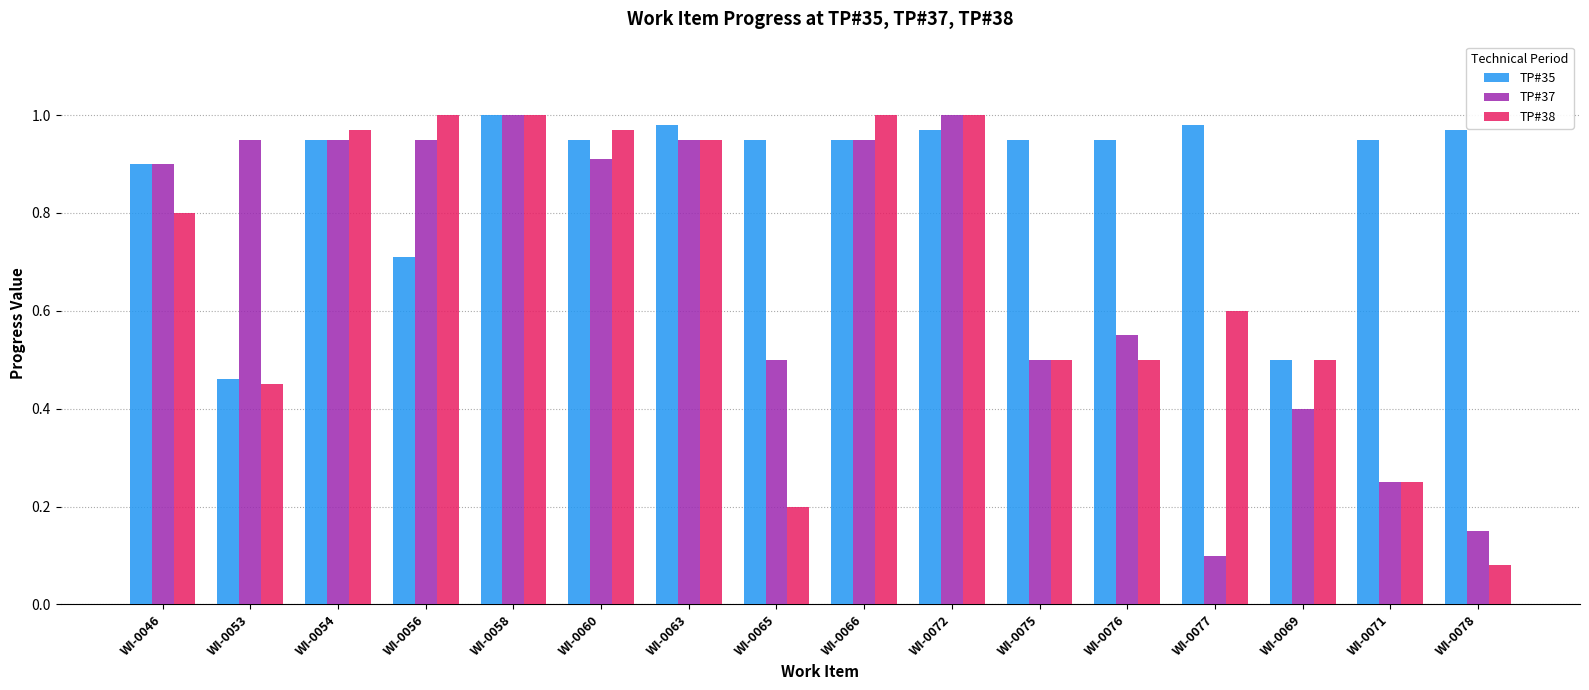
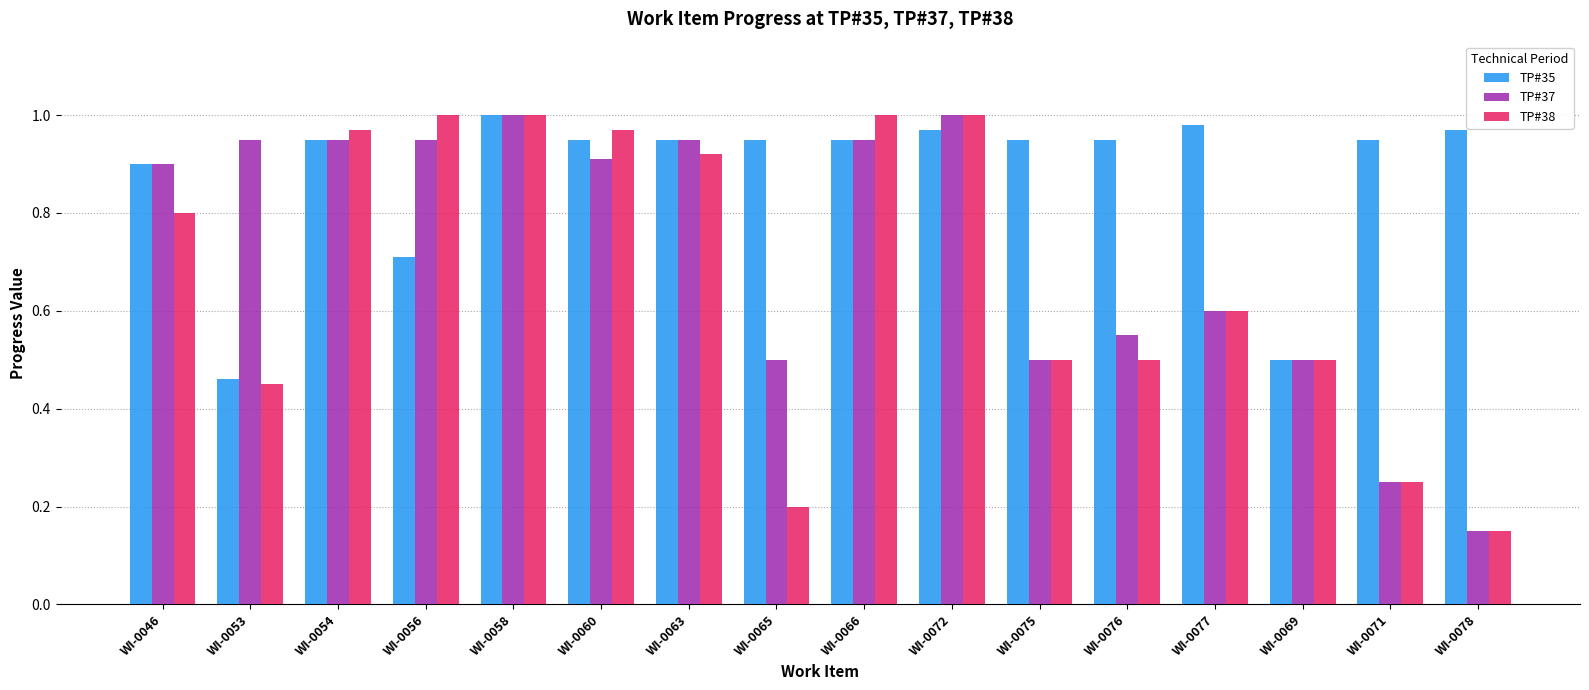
  {
    "TP#35": {
      "WI-0046": 0.90,
      "WI-0053": 0.46,
      "WI-0054": 0.95,
      "WI-0056": 0.71,
      "WI-0058": 1.00,
      "WI-0060": 0.95,
-     "WI-0063": 0.98,
+     "WI-0063": 0.95,
      "WI-0065": 0.95,
      "WI-0066": 0.95,
      "WI-0072": 0.97,
      "WI-0075": 0.95,
      "WI-0076": 0.95,
      "WI-0077": 0.98,
      "WI-0069": 0.50,
      "WI-0071": 0.95,
      "WI-0078": 0.97
    },
    "TP#37": {
      "WI-0046": 0.9,
      "WI-0053": 0.95,
      "WI-0054": 0.95,
      "WI-0056": 0.95,
      "WI-0058": 1.0,
      "WI-0060": 0.91,
      "WI-0063": 0.95,
      "WI-0065": 0.5,
      "WI-0066": 0.95,
      "WI-0072": 1.0,
      "WI-0075": 0.5,
      "WI-0076": 0.55,
-     "WI-0077": 0.1,
-     "WI-0069": 0.4,
+     "WI-0077": 0.6,
+     "WI-0069": 0.5,
      "WI-0071": 0.25,
      "WI-0078": 0.15
    },
    "TP#38": {
      "WI-0046": 0.80,
      "WI-0053": 0.45,
      "WI-0054": 0.97,
      "WI-0056": 1.00,
      "WI-0058": 1.00,
      "WI-0060": 0.97,
-     "WI-0063": 0.95,
+     "WI-0063": 0.92,
      "WI-0065": 0.20,
      "WI-0066": 1.00,
      "WI-0072": 1.00,
      "WI-0075": 0.50,
      "WI-0076": 0.50,
      "WI-0077": 0.60,
      "WI-0069": 0.50,
      "WI-0071": 0.25,
-     "WI-0078": 0.08
+     "WI-0078": 0.15
    }
  }
